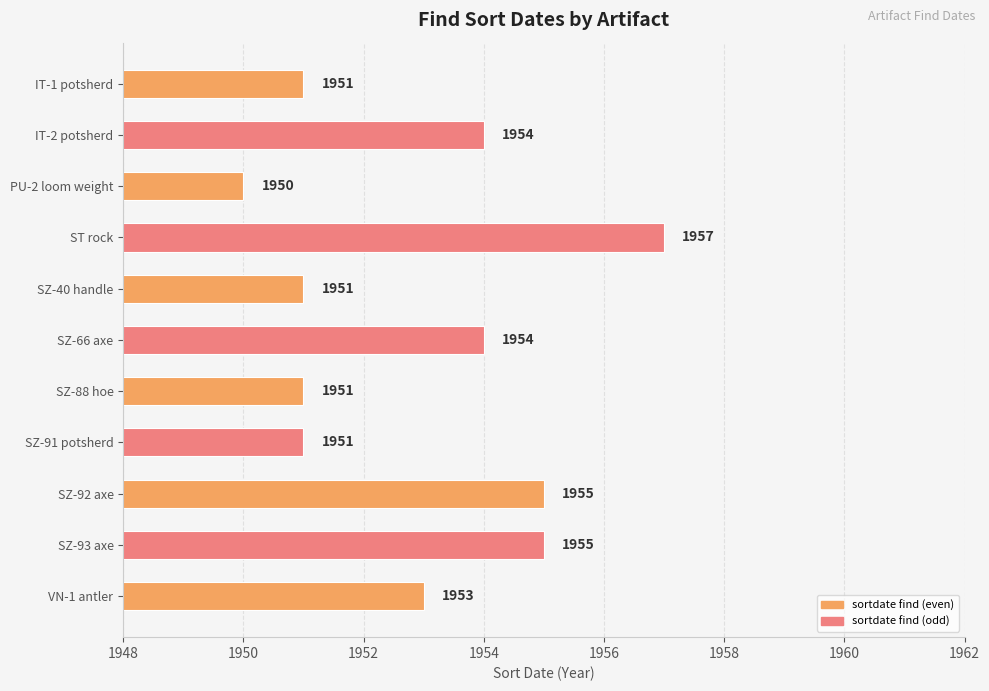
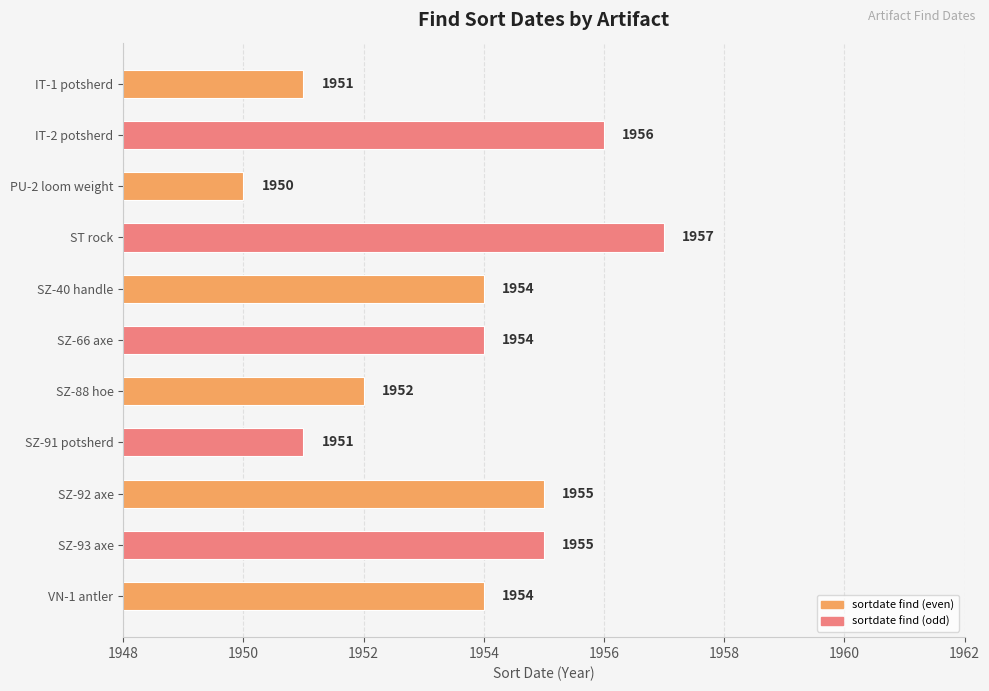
  {
    "IT-1 potsherd": 1951,
-   "IT-2 potsherd": 1954,
+   "IT-2 potsherd": 1956,
    "PU-2 loom weight": 1950,
    "ST rock": 1957,
-   "SZ-40 handle": 1951,
+   "SZ-40 handle": 1954,
    "SZ-66 axe": 1954,
-   "SZ-88 hoe": 1951,
+   "SZ-88 hoe": 1952,
    "SZ-91 potsherd": 1951,
    "SZ-92 axe": 1955,
    "SZ-93 axe": 1955,
-   "VN-1 antler": 1953
+   "VN-1 antler": 1954
  }
